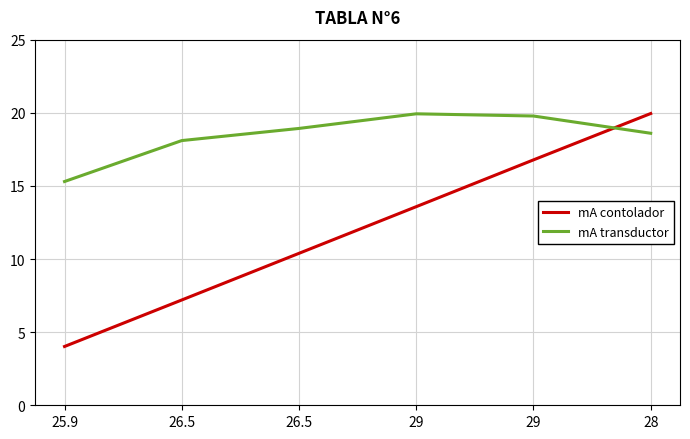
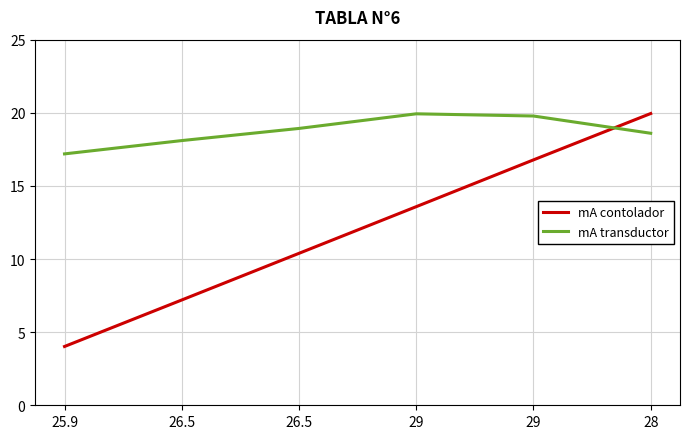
  {
    "mA contolador": {
      "25.9": 4.0,
      "28": 20.0
    },
    "mA transductor": {
-     "25.9": 15.3,
+     "25.9": 17.2,
      "28": 18.6
    }
  }
